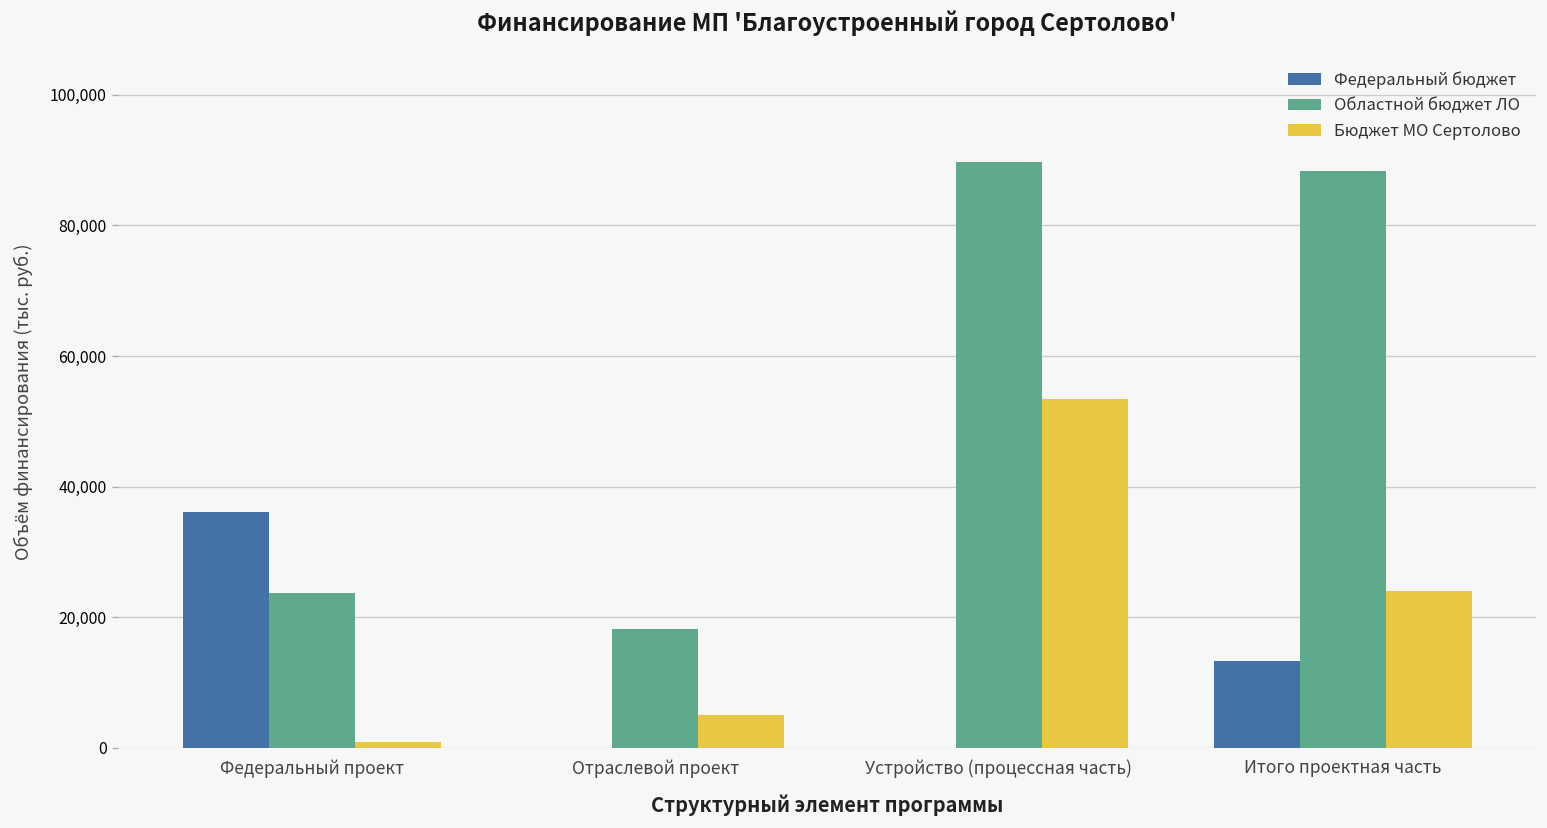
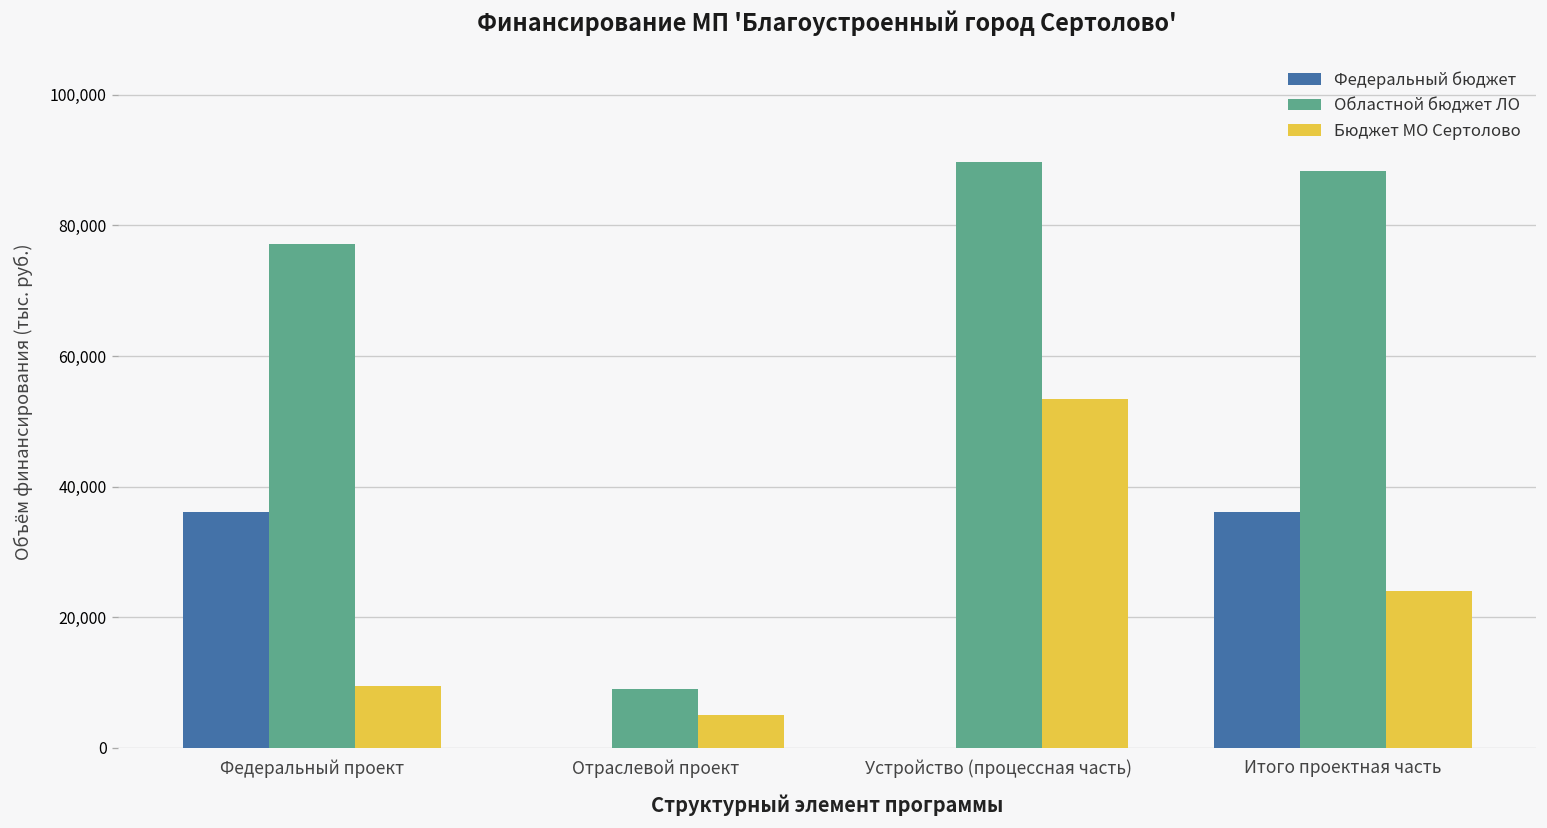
  {
    "Федеральный бюджет": {
      "Федеральный проект": "36,000",
      "Отраслевой проект": "0",
      "Устройство (процессная часть)": "0",
-     "Итого проектная часть": "13,000"
+     "Итого проектная часть": "36,000"
    },
    "Областной бюджет ЛО": {
-     "Федеральный проект": "24,000",
-     "Отраслевой проект": "18,000",
+     "Федеральный проект": "77,000",
+     "Отраслевой проект": "9,000",
      "Устройство (процессная часть)": "90,000",
      "Итого проектная часть": "88,000"
    },
    "Бюджет МО Сертолово": {
-     "Федеральный проект": "1,000",
+     "Федеральный проект": "9,000",
      "Отраслевой проект": "5,000",
      "Устройство (процессная часть)": "53,000",
      "Итого проектная часть": "24,000"
    }
  }
